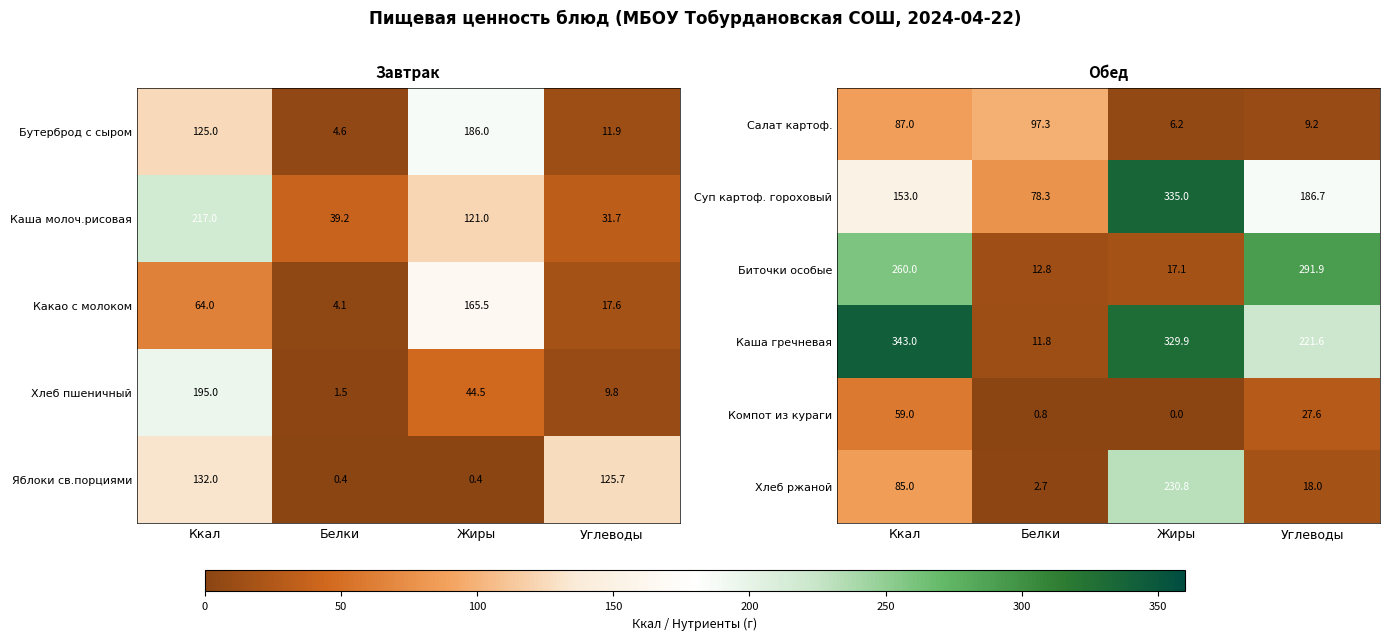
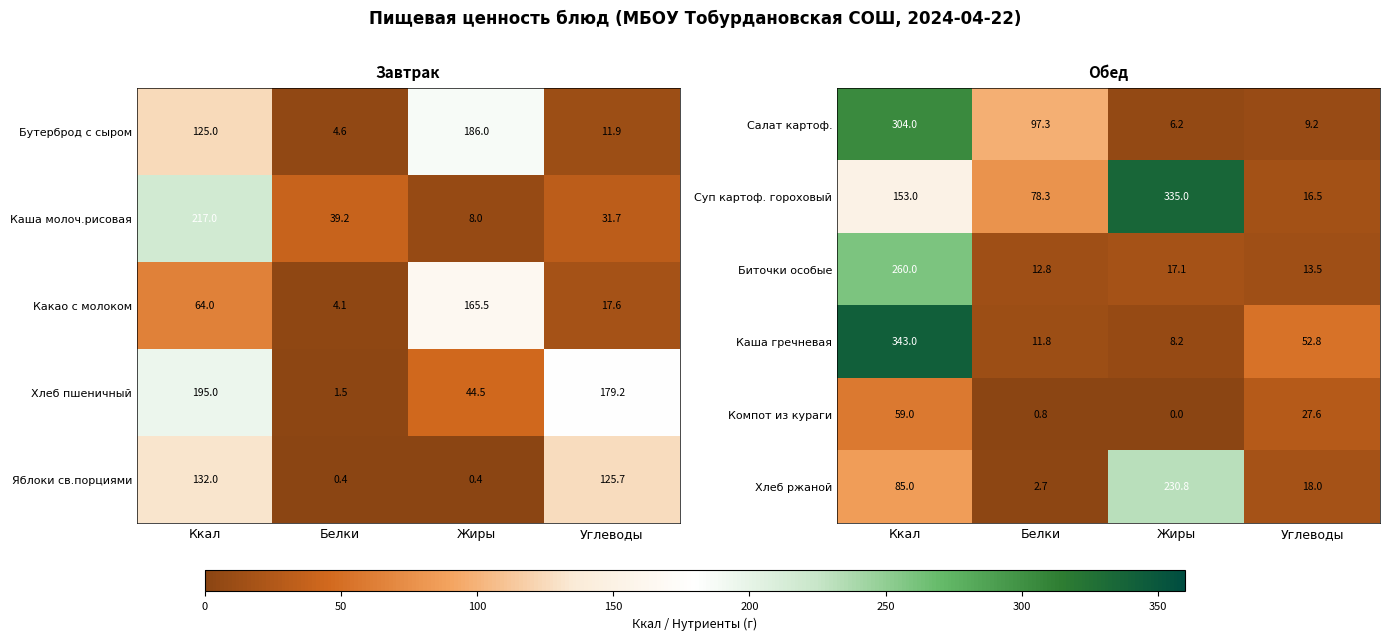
  {
    "Завтрак": {
      "Бутерброд с сыром": {
        "Ккал": 125.0,
        "Белки": 4.6,
        "Жиры": 186.0,
        "Углеводы": 11.9
      },
      "Каша молоч.рисовая": {
        "Белки": 39.2,
-       "Жиры": 121.0,
+       "Жиры": 8.0,
        "Углеводы": 31.7
      },
      "Какао с молоком": {
        "Ккал": 64.0,
        "Белки": 4.1,
        "Жиры": 165.5,
        "Углеводы": 17.6
      },
      "Хлеб пшеничный": {
        "Ккал": 195.0,
        "Белки": 1.5,
        "Жиры": 44.5,
-       "Углеводы": 9.8
+       "Углеводы": 179.2
      },
      "Яблоки св.порциями": {
        "Ккал": 132.0,
        "Белки": 0.4,
        "Жиры": 0.4,
        "Углеводы": 125.7
      }
    },
    "Обед": {
      "Салат картоф.": {
-       "Ккал": 87.0,
+       "Ккал": 304.0,
        "Белки": 97.3,
        "Жиры": 6.2,
        "Углеводы": 9.2
      },
      "Суп картоф. гороховый": {
        "Ккал": 153.0,
        "Белки": 78.3,
        "Жиры": 335.0,
-       "Углеводы": 186.7
+       "Углеводы": 16.5
      },
      "Биточки особые": {
        "Ккал": 260.0,
        "Белки": 12.8,
        "Жиры": 17.1,
-       "Углеводы": 291.9
+       "Углеводы": 13.5
      },
      "Каша гречневая": {
        "Ккал": 343.0,
        "Белки": 11.8,
-       "Жиры": 329.9,
-       "Углеводы": 221.6
+       "Жиры": 8.2,
+       "Углеводы": 52.8
      },
      "Компот из кураги": {
        "Ккал": 59.0,
        "Белки": 0.8,
        "Жиры": 0.0,
        "Углеводы": 27.6
      },
      "Хлеб ржаной": {
        "Ккал": 85.0,
        "Белки": 2.7,
        "Жиры": 230.8,
        "Углеводы": 18.0
      }
    }
  }
